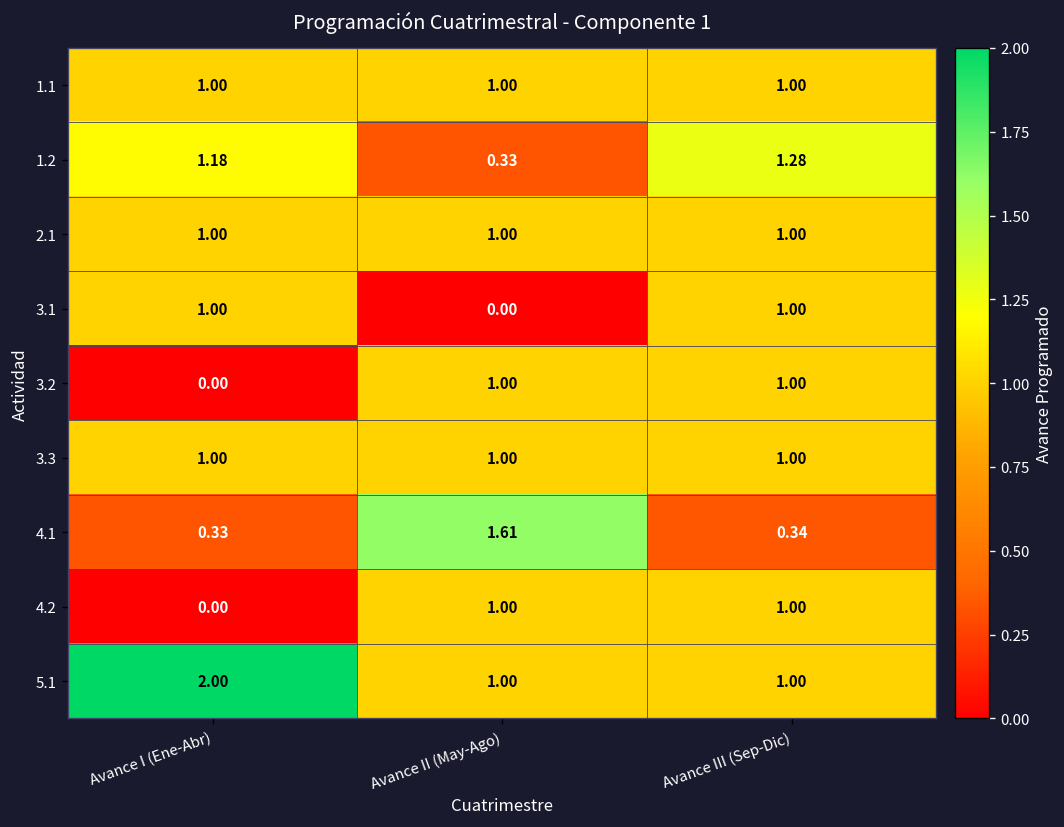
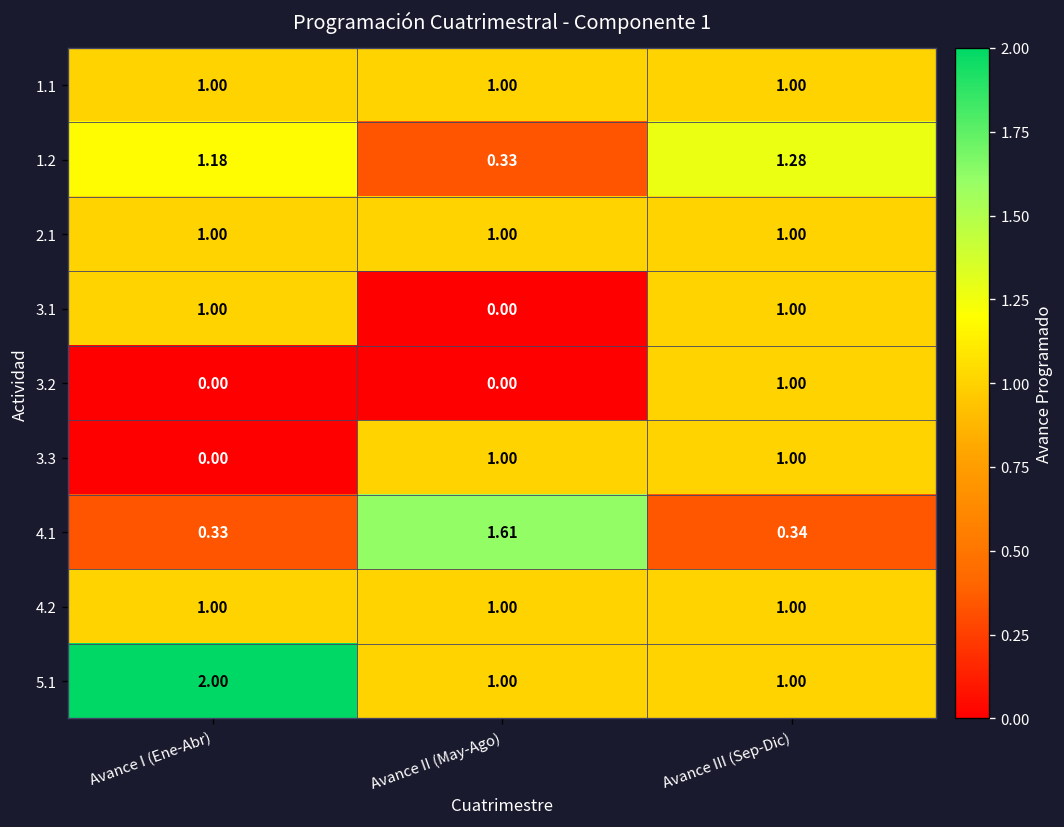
  {
    "1.1": {
      "Avance I (Ene-Abr)": 1.00,
      "Avance II (May-Ago)": 1.00,
      "Avance III (Sep-Dic)": 1.00
    },
    "1.2": {
      "Avance I (Ene-Abr)": 1.18,
      "Avance II (May-Ago)": 0.33,
      "Avance III (Sep-Dic)": 1.28
    },
    "2.1": {
      "Avance I (Ene-Abr)": 1.00,
      "Avance II (May-Ago)": 1.00,
      "Avance III (Sep-Dic)": 1.00
    },
    "3.1": {
      "Avance I (Ene-Abr)": 1.00,
      "Avance II (May-Ago)": 0.00,
      "Avance III (Sep-Dic)": 1.00
    },
    "3.2": {
      "Avance I (Ene-Abr)": 0.00,
-     "Avance II (May-Ago)": 1.00,
+     "Avance II (May-Ago)": 0.00,
      "Avance III (Sep-Dic)": 1.00
    },
    "3.3": {
-     "Avance I (Ene-Abr)": 1.00,
+     "Avance I (Ene-Abr)": 0.00,
      "Avance II (May-Ago)": 1.00,
      "Avance III (Sep-Dic)": 1.00
    },
    "4.1": {
      "Avance I (Ene-Abr)": 0.33,
      "Avance II (May-Ago)": 1.61,
      "Avance III (Sep-Dic)": 0.34
    },
    "4.2": {
-     "Avance I (Ene-Abr)": 0.00,
+     "Avance I (Ene-Abr)": 1.00,
      "Avance II (May-Ago)": 1.00,
      "Avance III (Sep-Dic)": 1.00
    },
    "5.1": {
      "Avance I (Ene-Abr)": 2.00,
      "Avance II (May-Ago)": 1.00,
      "Avance III (Sep-Dic)": 1.00
    }
  }
